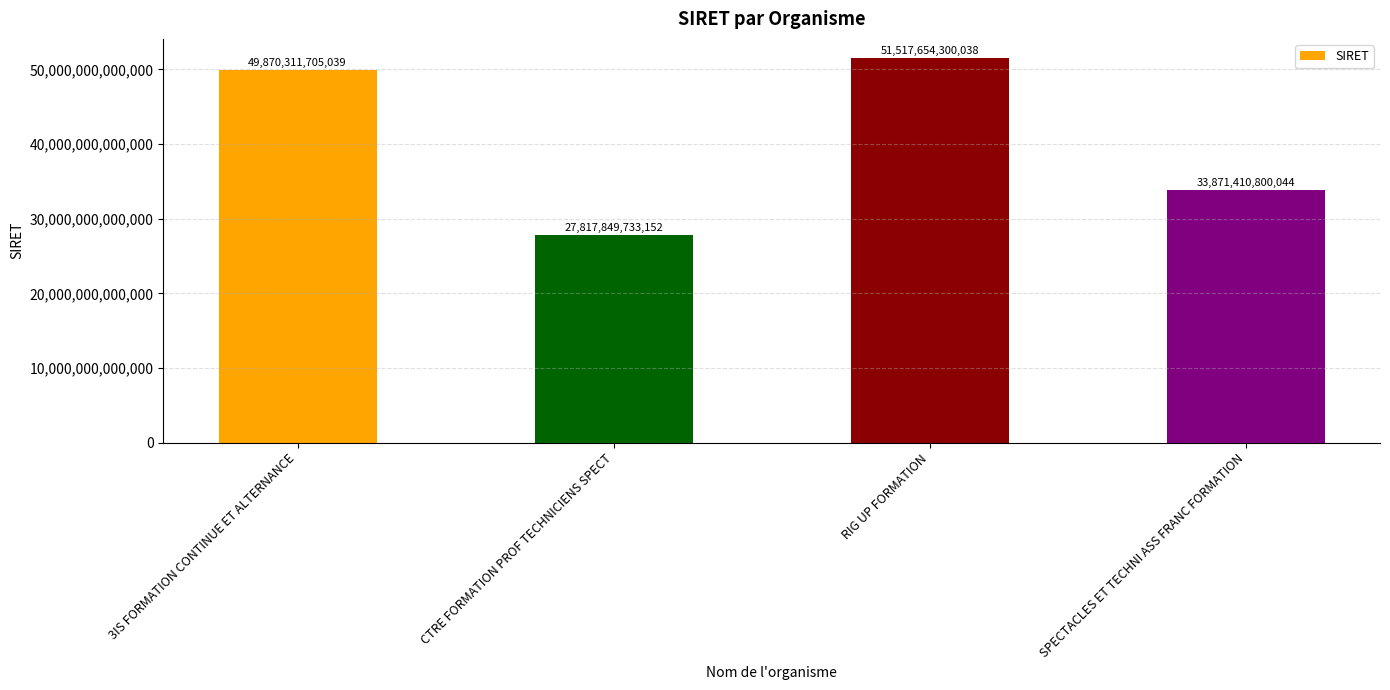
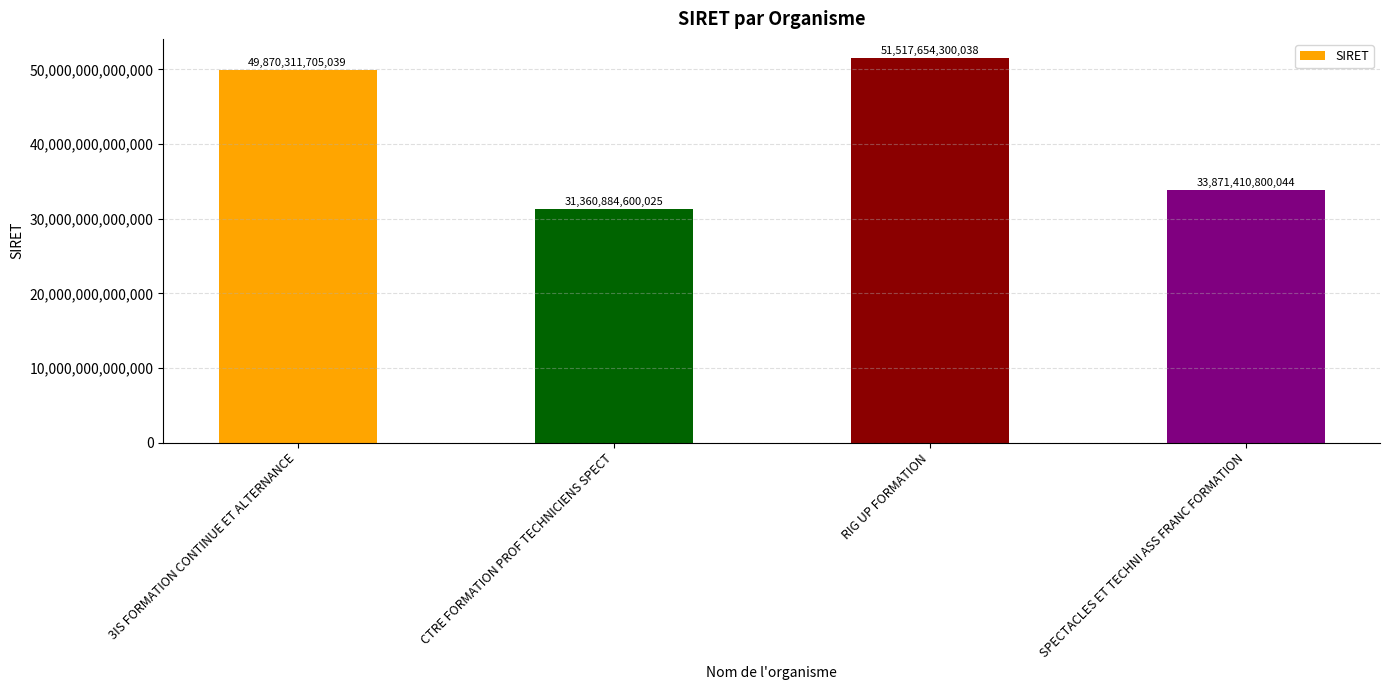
  {
    "3IS FORMATION CONTINUE ET ALTERNANCE": "49,870,311,705,039",
-   "CTRE FORMATION PROF TECHNICIENS SPECT": "27,817,849,733,152",
+   "CTRE FORMATION PROF TECHNICIENS SPECT": "31,360,884,600,025",
    "RIG UP FORMATION": "51,517,654,300,038",
    "SPECTACLES ET TECHNI ASS FRANC FORMATION": "33,871,410,800,044"
  }
